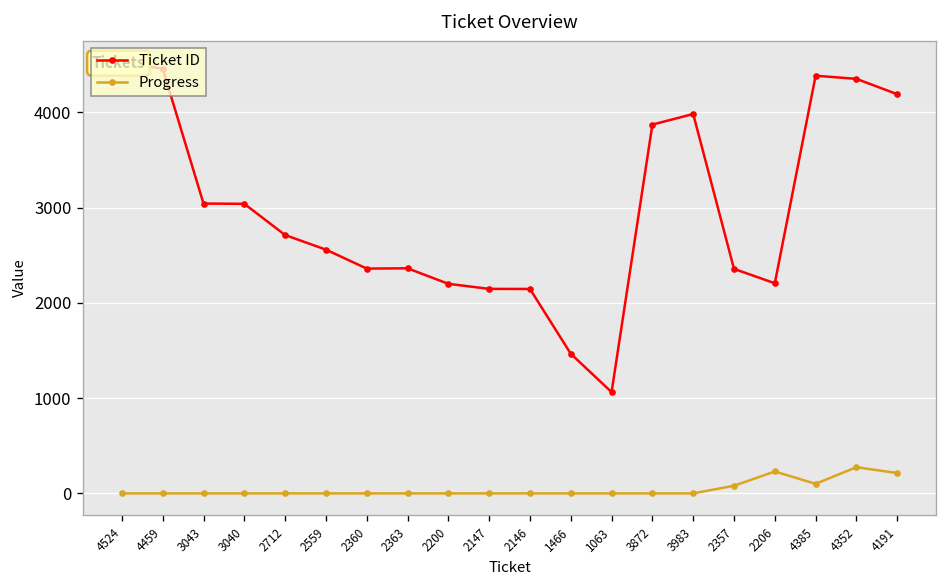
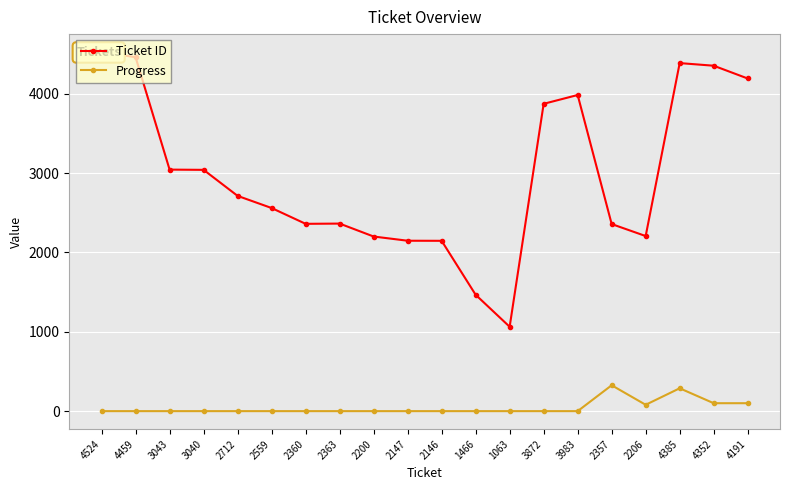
  {
    "Ticket ID": {
      "3043": 3000,
      "3040": 3000,
      "2712": 2700,
      "2559": 2600,
      "2360": 2400,
      "2363": 2400,
      "2200": 2200,
      "2147": 2100,
      "2146": 2100,
      "1466": 1500,
      "1063": 1100,
      "3872": 3900,
      "3983": 4000,
      "2357": 2400,
      "2206": 2200,
      "4385": 4400,
      "4352": 4400,
      "4191": 4200
    },
    "Progress": {
      "4524": 0,
      "4459": 0,
      "3043": 0,
      "3040": 0,
      "2712": 0,
      "2559": 0,
      "2360": 0,
      "2363": 0,
      "2200": 0,
      "2147": 0,
      "2146": 0,
      "1466": 0,
      "1063": 0,
      "3872": 0,
      "3983": 0,
-     "2357": 100,
-     "2206": 200,
-     "4385": 100,
-     "4352": 300,
-     "4191": 200
+     "2357": 300,
+     "2206": 100,
+     "4385": 300,
+     "4352": 100,
+     "4191": 100
    }
  }
